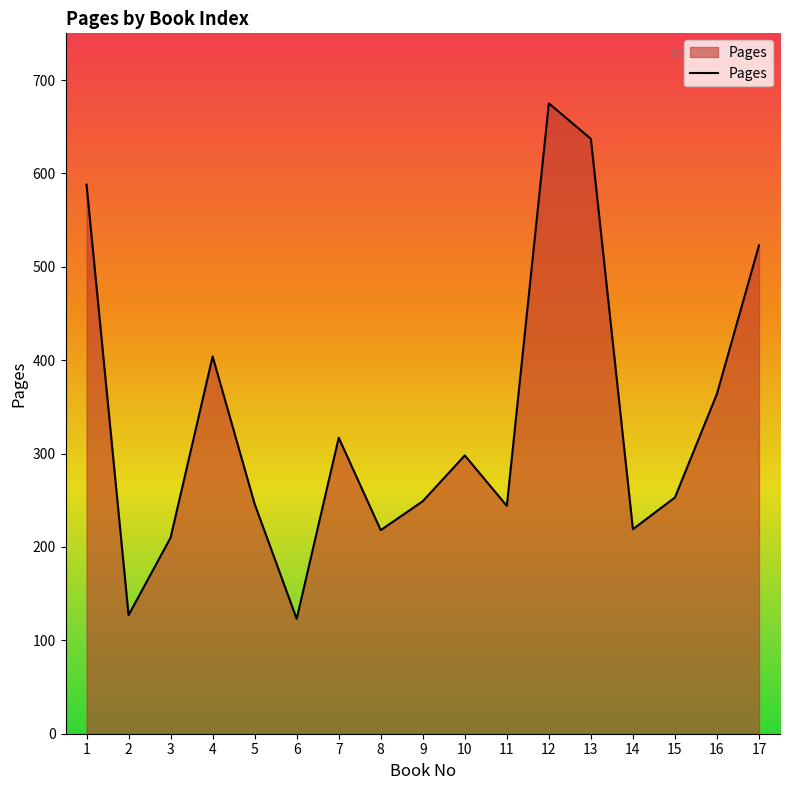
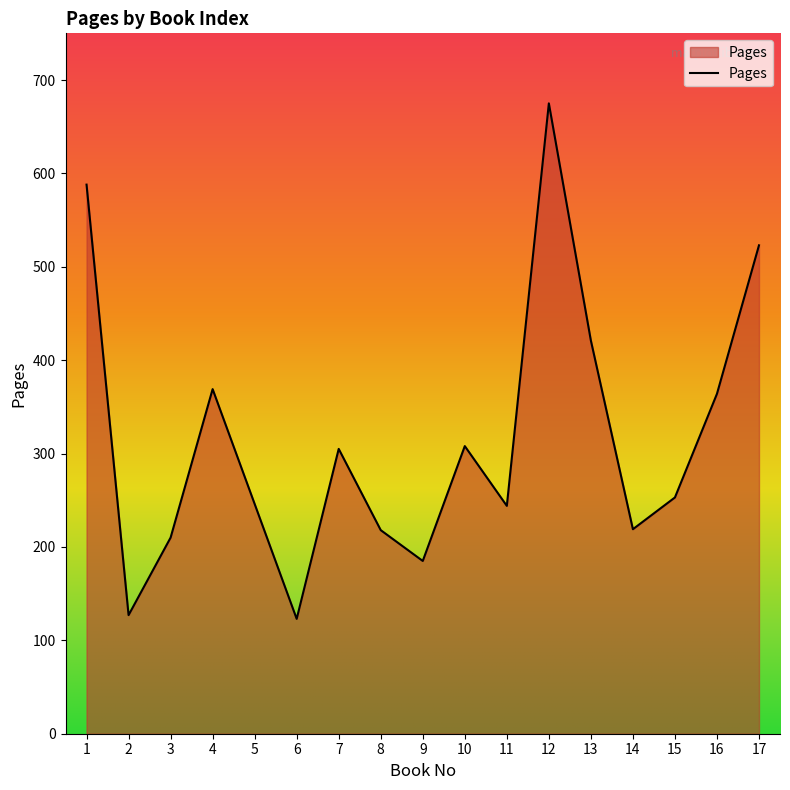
  {
    "1": 590,
    "2": 130,
    "3": 210,
-   "4": 400,
+   "4": 370,
    "5": 250,
    "6": 120,
-   "7": 320,
+   "7": 310,
    "8": 220,
-   "9": 250,
-   "10": 300,
+   "9": 190,
+   "10": 310,
    "11": 240,
    "12": 680,
-   "13": 640,
+   "13": 420,
    "14": 220,
    "15": 250,
    "16": 360,
    "17": 520
  }
